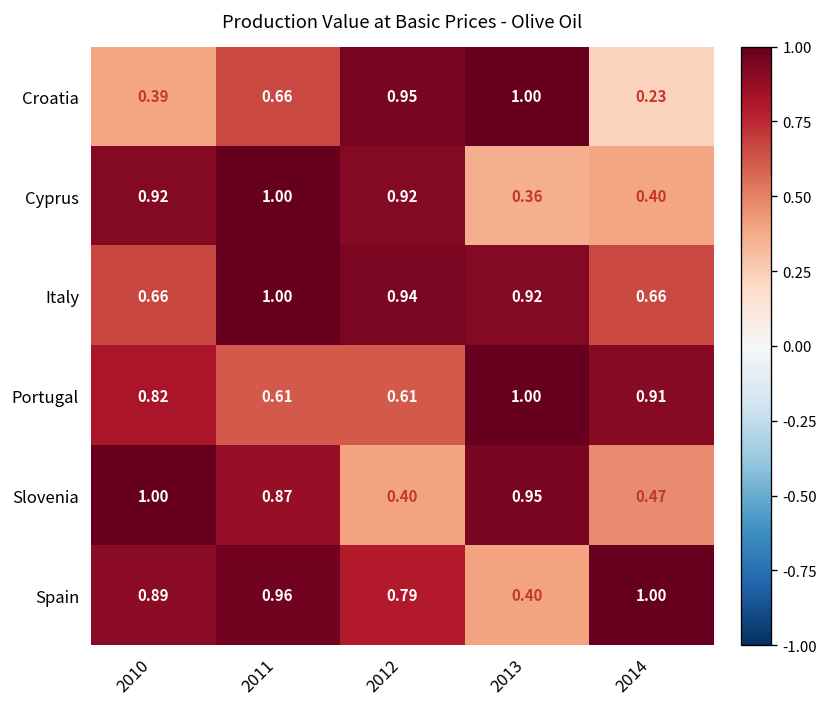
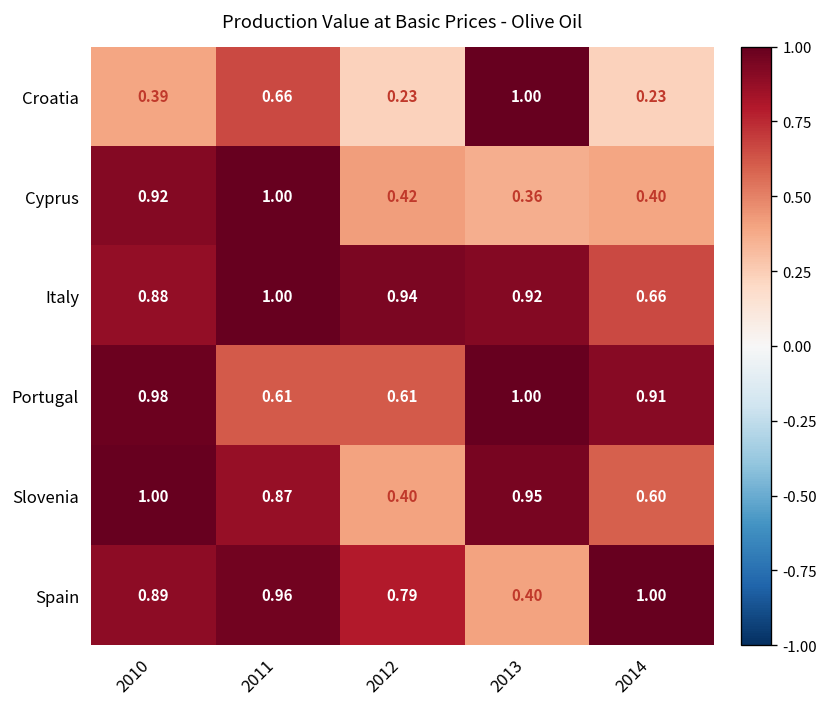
  {
    "Croatia": {
      "2010": 0.39,
      "2011": 0.66,
-     "2012": 0.95,
+     "2012": 0.23,
      "2013": 1.00,
      "2014": 0.23
    },
    "Cyprus": {
      "2010": 0.92,
      "2011": 1.00,
-     "2012": 0.92,
+     "2012": 0.42,
      "2013": 0.36,
      "2014": 0.40
    },
    "Italy": {
-     "2010": 0.66,
+     "2010": 0.88,
      "2011": 1.00,
      "2012": 0.94,
      "2013": 0.92,
      "2014": 0.66
    },
    "Portugal": {
-     "2010": 0.82,
+     "2010": 0.98,
      "2011": 0.61,
      "2012": 0.61,
      "2013": 1.00,
      "2014": 0.91
    },
    "Slovenia": {
      "2010": 1.00,
      "2011": 0.87,
      "2012": 0.40,
      "2013": 0.95,
-     "2014": 0.47
+     "2014": 0.60
    },
    "Spain": {
      "2010": 0.89,
      "2011": 0.96,
      "2012": 0.79,
      "2013": 0.40,
      "2014": 1.00
    }
  }
